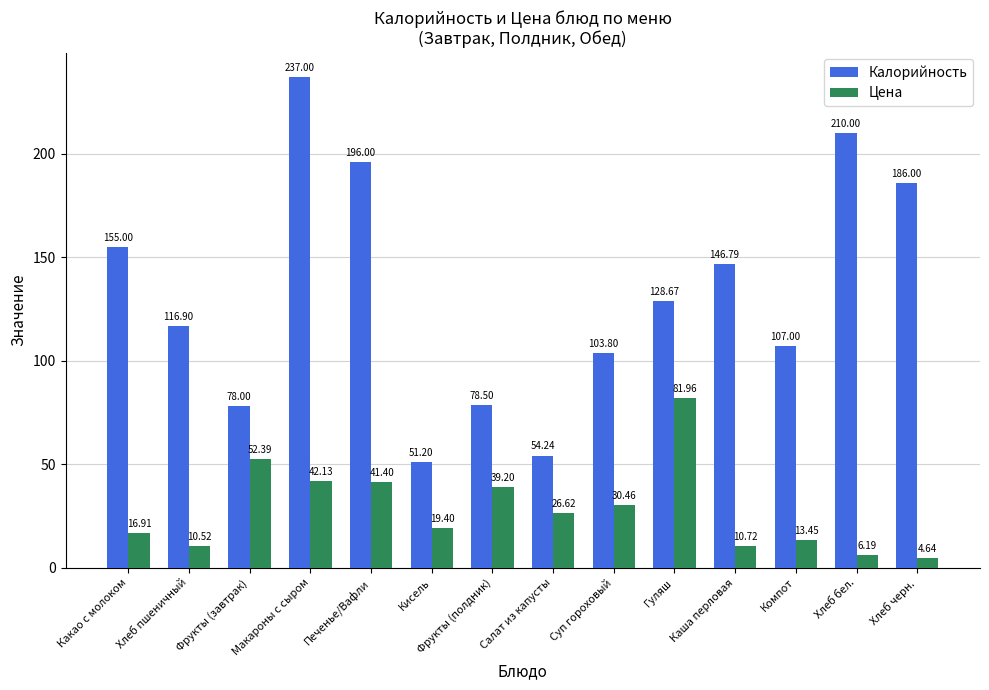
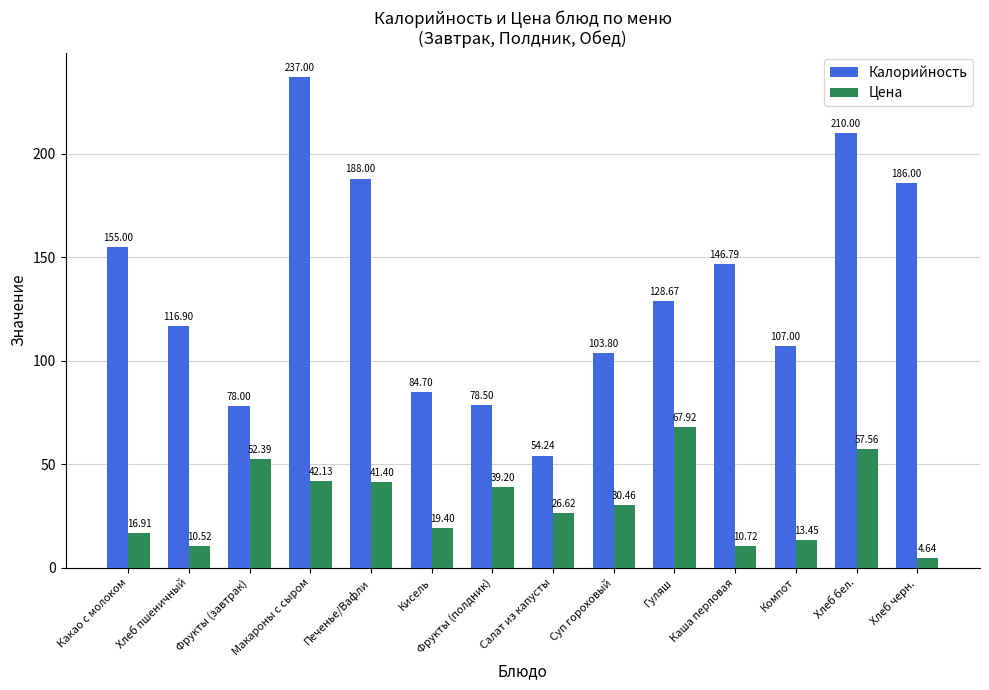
  {
    "Калорийность": {
      "Какао с молоком": 155.00,
      "Хлеб пшеничный": 116.90,
      "Фрукты (завтрак)": 78.00,
      "Макароны с сыром": 237.00,
-     "Печенье/Вафли": 196.00,
-     "Кисель": 51.20,
+     "Печенье/Вафли": 188.00,
+     "Кисель": 84.70,
      "Фрукты (полдник)": 78.50,
      "Салат из капусты": 54.24,
      "Суп гороховый": 103.80,
      "Гуляш": 128.67,
      "Каша перловая": 146.79,
      "Компот": 107.00,
      "Хлеб бел.": 210.00,
      "Хлеб черн.": 186.00
    },
    "Цена": {
      "Какао с молоком": 16.91,
      "Хлеб пшеничный": 10.52,
      "Фрукты (завтрак)": 52.39,
      "Макароны с сыром": 42.13,
      "Печенье/Вафли": 41.40,
      "Кисель": 19.40,
      "Фрукты (полдник)": 39.20,
      "Салат из капусты": 26.62,
      "Суп гороховый": 30.46,
-     "Гуляш": 81.96,
+     "Гуляш": 67.92,
      "Каша перловая": 10.72,
      "Компот": 13.45,
-     "Хлеб бел.": 6.19,
+     "Хлеб бел.": 57.56,
      "Хлеб черн.": 4.64
    }
  }
